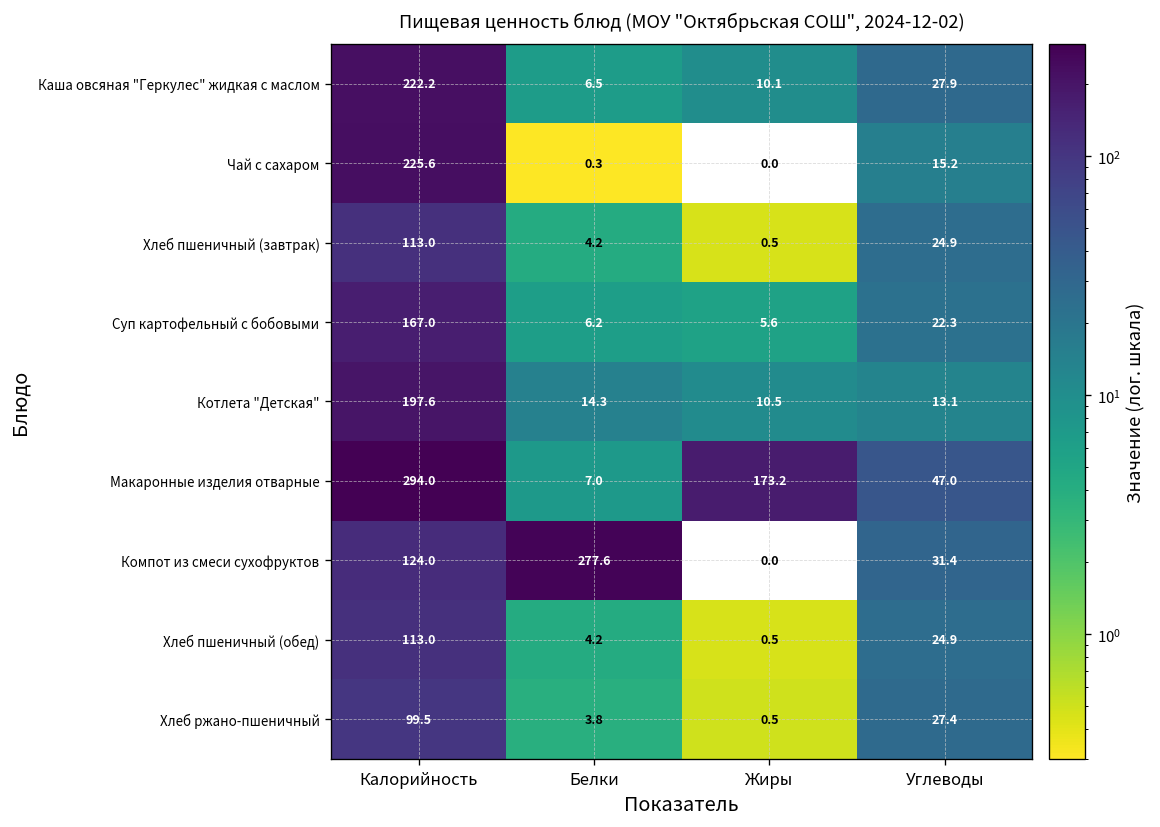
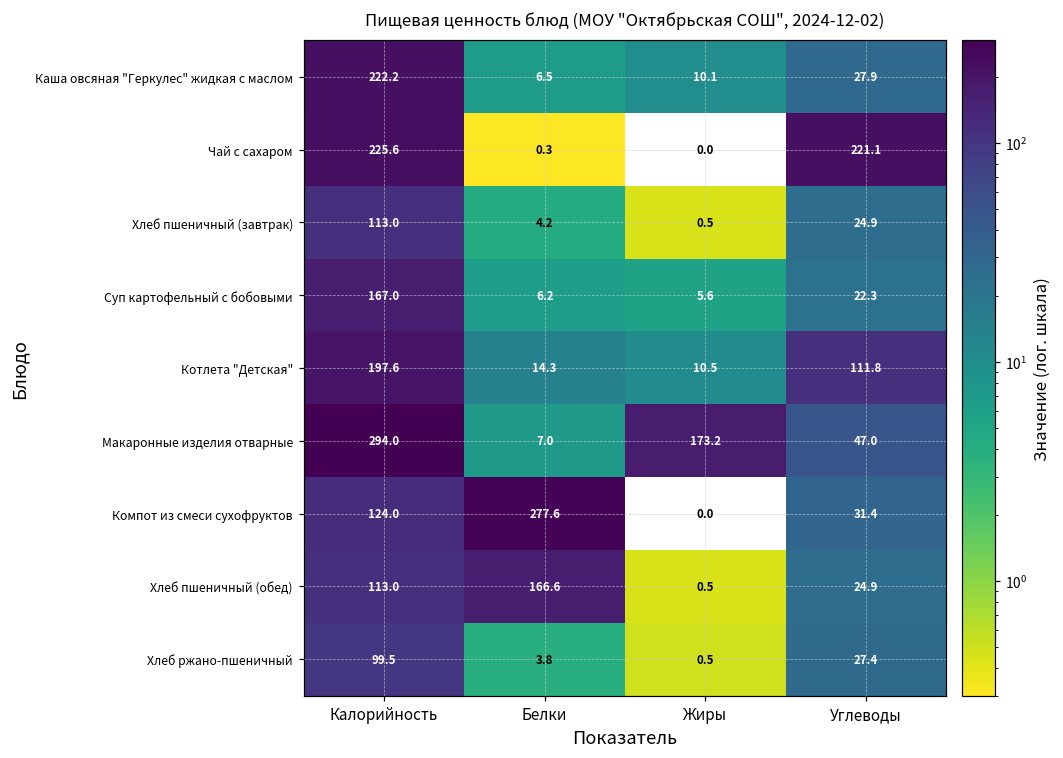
  {
    "Каша овсяная \"Геркулес\" жидкая с маслом": {
      "Калорийность": 222.2,
      "Белки": 6.5,
      "Жиры": 10.1,
      "Углеводы": 27.9
    },
    "Чай с сахаром": {
      "Калорийность": 225.6,
      "Белки": 0.3,
      "Жиры": 0.0,
-     "Углеводы": 15.2
+     "Углеводы": 221.1
    },
    "Хлеб пшеничный (завтрак)": {
      "Калорийность": 113.0,
      "Белки": 4.2,
      "Жиры": 0.5,
      "Углеводы": 24.9
    },
    "Суп картофельный с бобовыми": {
      "Калорийность": 167.0,
      "Белки": 6.2,
      "Жиры": 5.6,
      "Углеводы": 22.3
    },
    "Котлета \"Детская\"": {
      "Калорийность": 197.6,
      "Белки": 14.3,
      "Жиры": 10.5,
-     "Углеводы": 13.1
+     "Углеводы": 111.8
    },
    "Макаронные изделия отварные": {
      "Калорийность": 294.0,
      "Белки": 7.0,
      "Жиры": 173.2,
      "Углеводы": 47.0
    },
    "Компот из смеси сухофруктов": {
      "Калорийность": 124.0,
      "Белки": 277.6,
      "Жиры": 0.0,
      "Углеводы": 31.4
    },
    "Хлеб пшеничный (обед)": {
      "Калорийность": 113.0,
-     "Белки": 4.2,
+     "Белки": 166.6,
      "Жиры": 0.5,
      "Углеводы": 24.9
    },
    "Хлеб ржано-пшеничный": {
      "Калорийность": 99.5,
      "Белки": 3.8,
      "Жиры": 0.5,
      "Углеводы": 27.4
    }
  }
